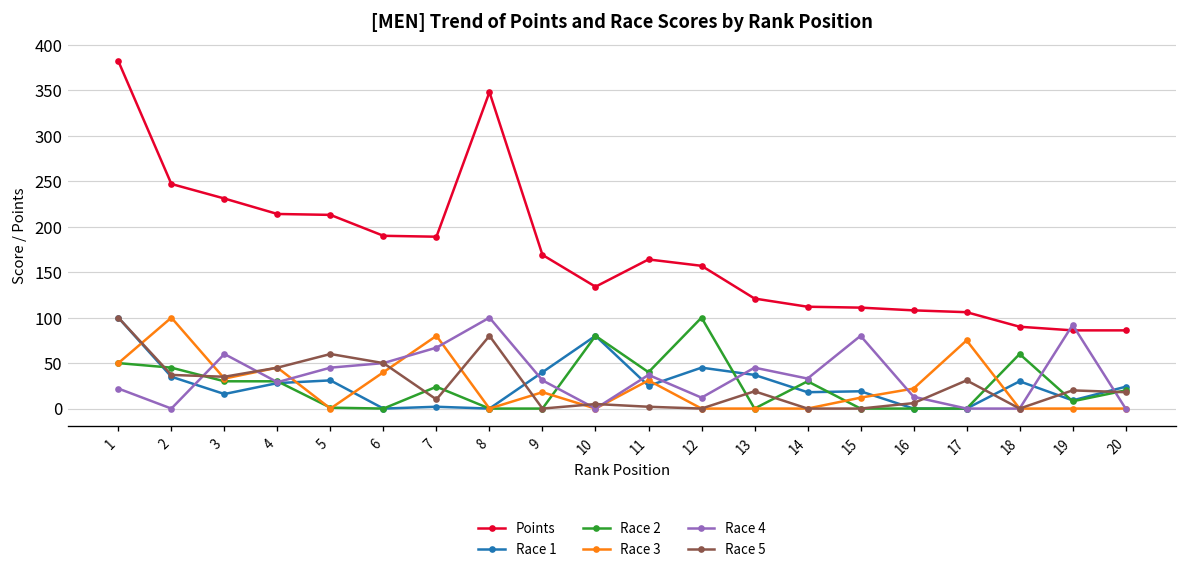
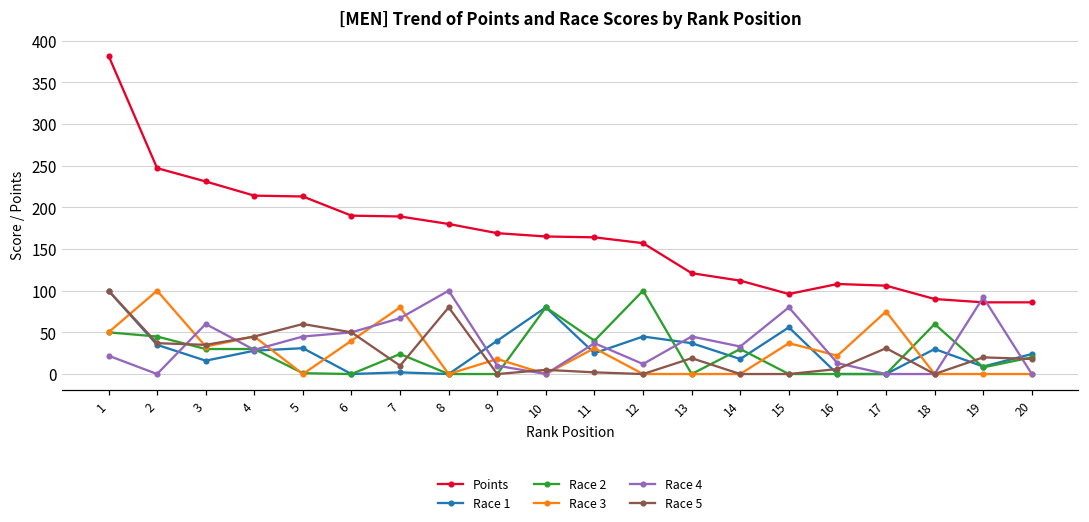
  {
    "Points": {
      "1": 380,
      "2": 250,
      "3": 230,
      "4": 210,
      "5": 210,
      "6": 190,
      "7": 190,
-     "8": 350,
+     "8": 180,
      "9": 170,
-     "10": 130,
+     "10": 170,
      "11": 160,
      "12": 160,
      "13": 120,
      "14": 110,
-     "15": 110,
+     "15": 100,
      "16": 110,
      "17": 110,
      "18": 90,
      "19": 90,
      "20": 90
    },
    "Race 1": {
      "3": 20,
      "5": 30,
      "7": 0,
      "9": 40,
      "11": 30,
      "12": 50,
      "13": 40,
      "14": 20,
-     "15": 20,
+     "15": 60,
      "18": 30,
      "20": 20
    },
    "Race 2": {
      "2": 50,
      "7": 20,
      "12": 100,
      "18": 60
    },
    "Race 3": {
      "2": 100,
      "6": 40,
      "7": 80,
      "9": 20,
      "11": 30,
-     "15": 10,
+     "15": 40,
      "16": 20,
      "17": 80,
      "19": 0
    },
    "Race 4": {
      "1": 20,
      "2": 0,
      "3": 60,
      "5": 50,
      "7": 70,
      "8": 100,
-     "9": 30,
+     "9": 10,
      "12": 10,
      "13": 50,
      "15": 80,
      "16": 10,
      "19": 90
    },
    "Race 5": {
      "5": 60,
      "7": 10,
      "8": 80,
      "10": 10,
      "11": 0,
      "13": 20,
      "16": 10,
      "17": 30,
      "19": 20
    }
  }
